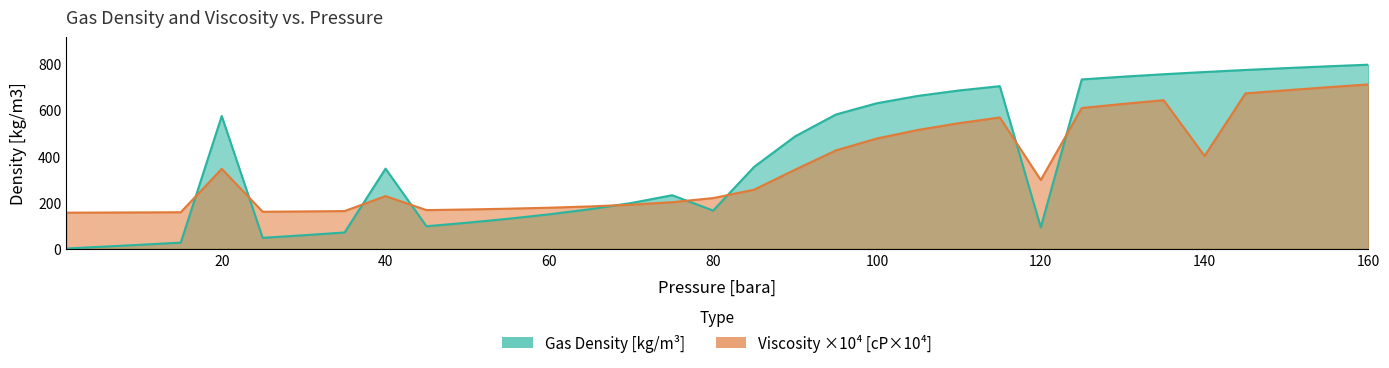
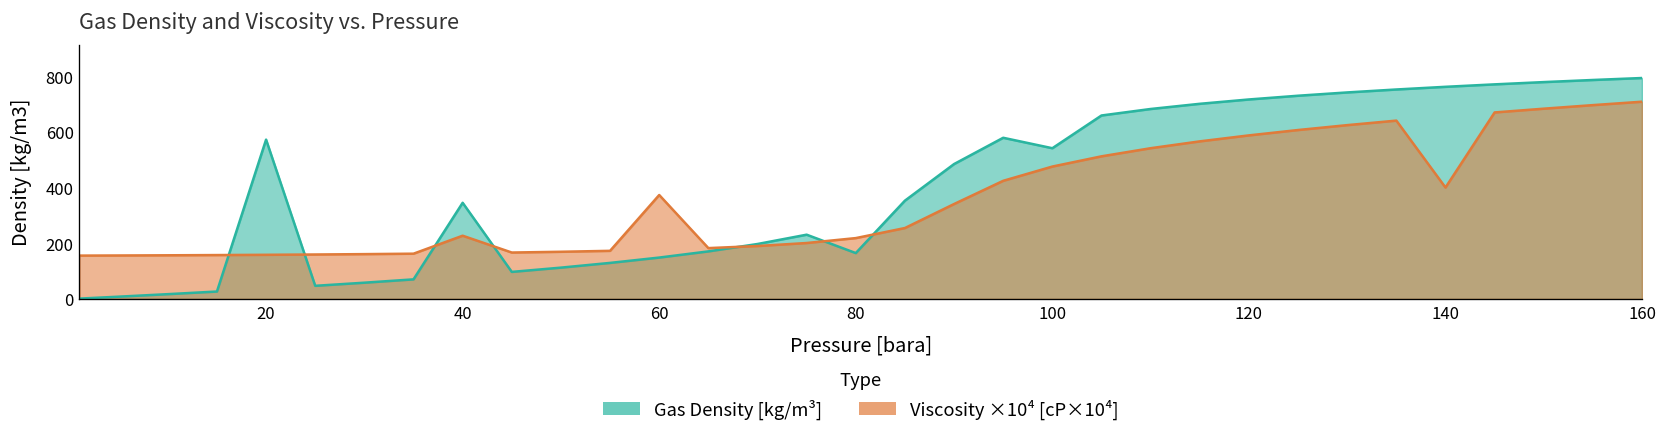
  {
    "Gas Density [kg/m³]": {
      "20": 570,
      "40": 350,
      "60": 150,
      "80": 170,
-     "100": 630,
-     "120": 90,
+     "100": 540,
+     "120": 720,
      "140": 760,
      "160": 790
    },
    "Viscosity ×10⁴ [cP×10⁴]": {
-     "20": 350,
+     "20": 160,
      "40": 230,
-     "60": 180,
+     "60": 370,
      "80": 220,
      "100": 480,
-     "120": 300,
+     "120": 590,
      "140": 400,
      "160": 710
    }
  }
